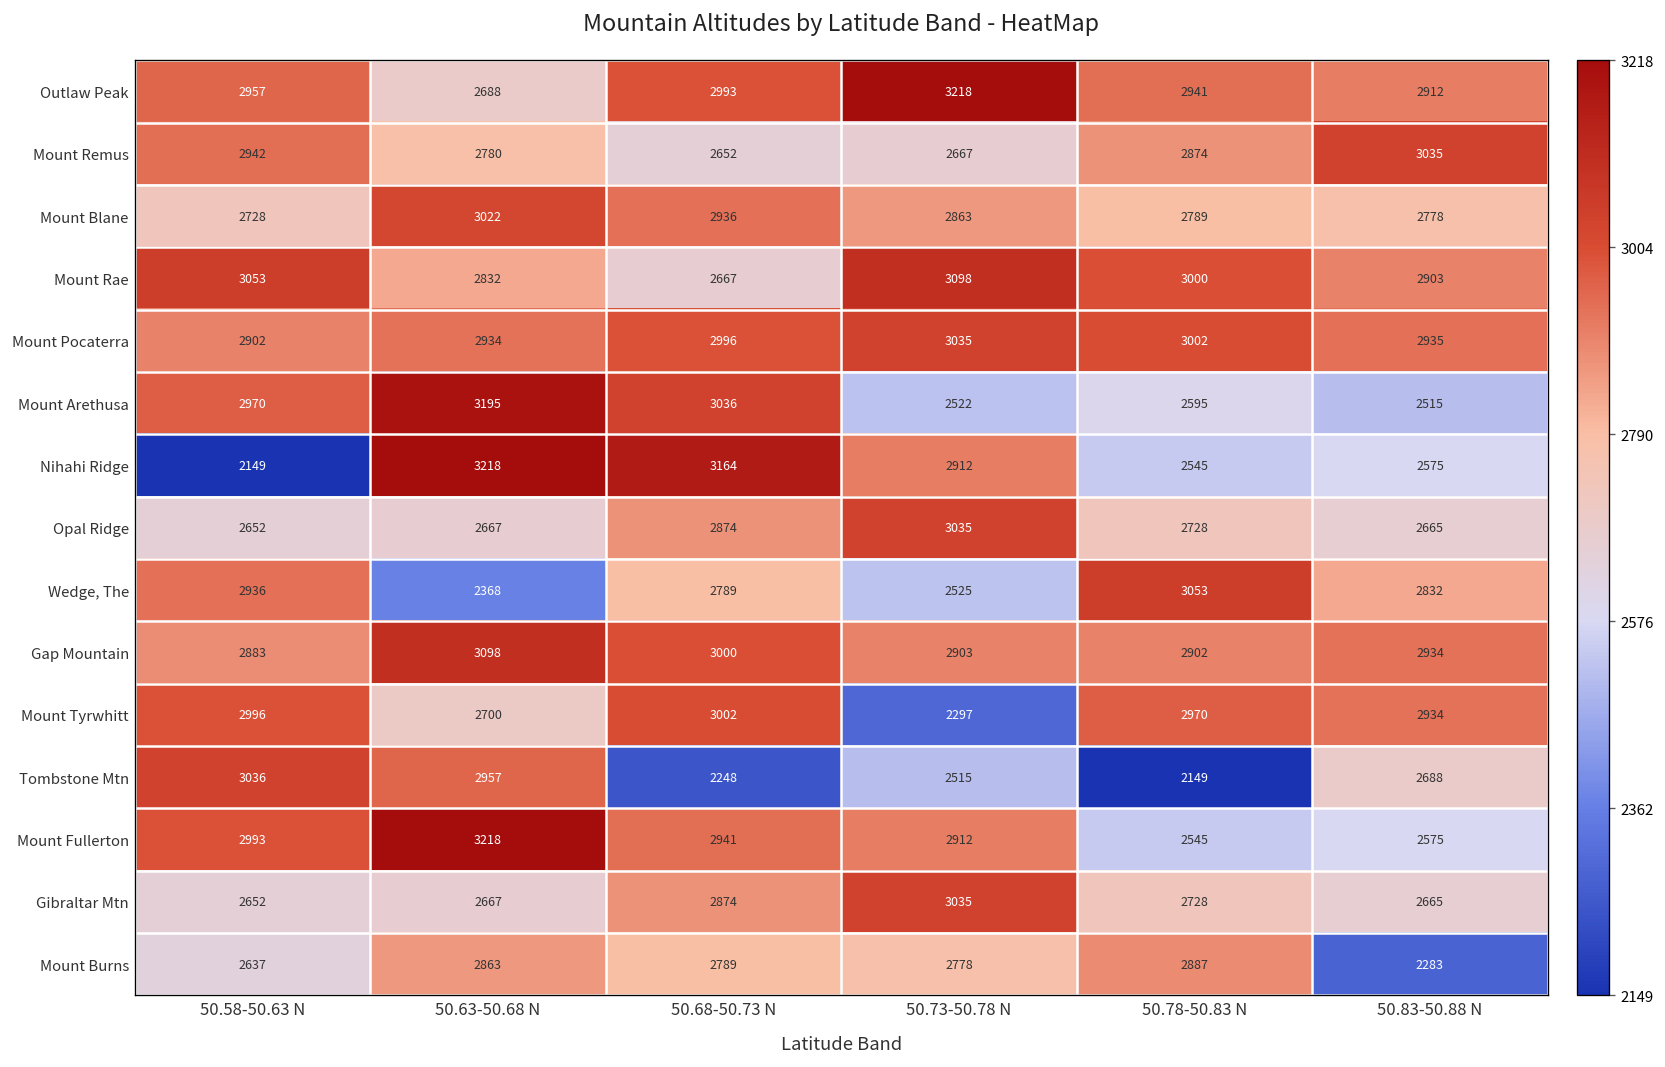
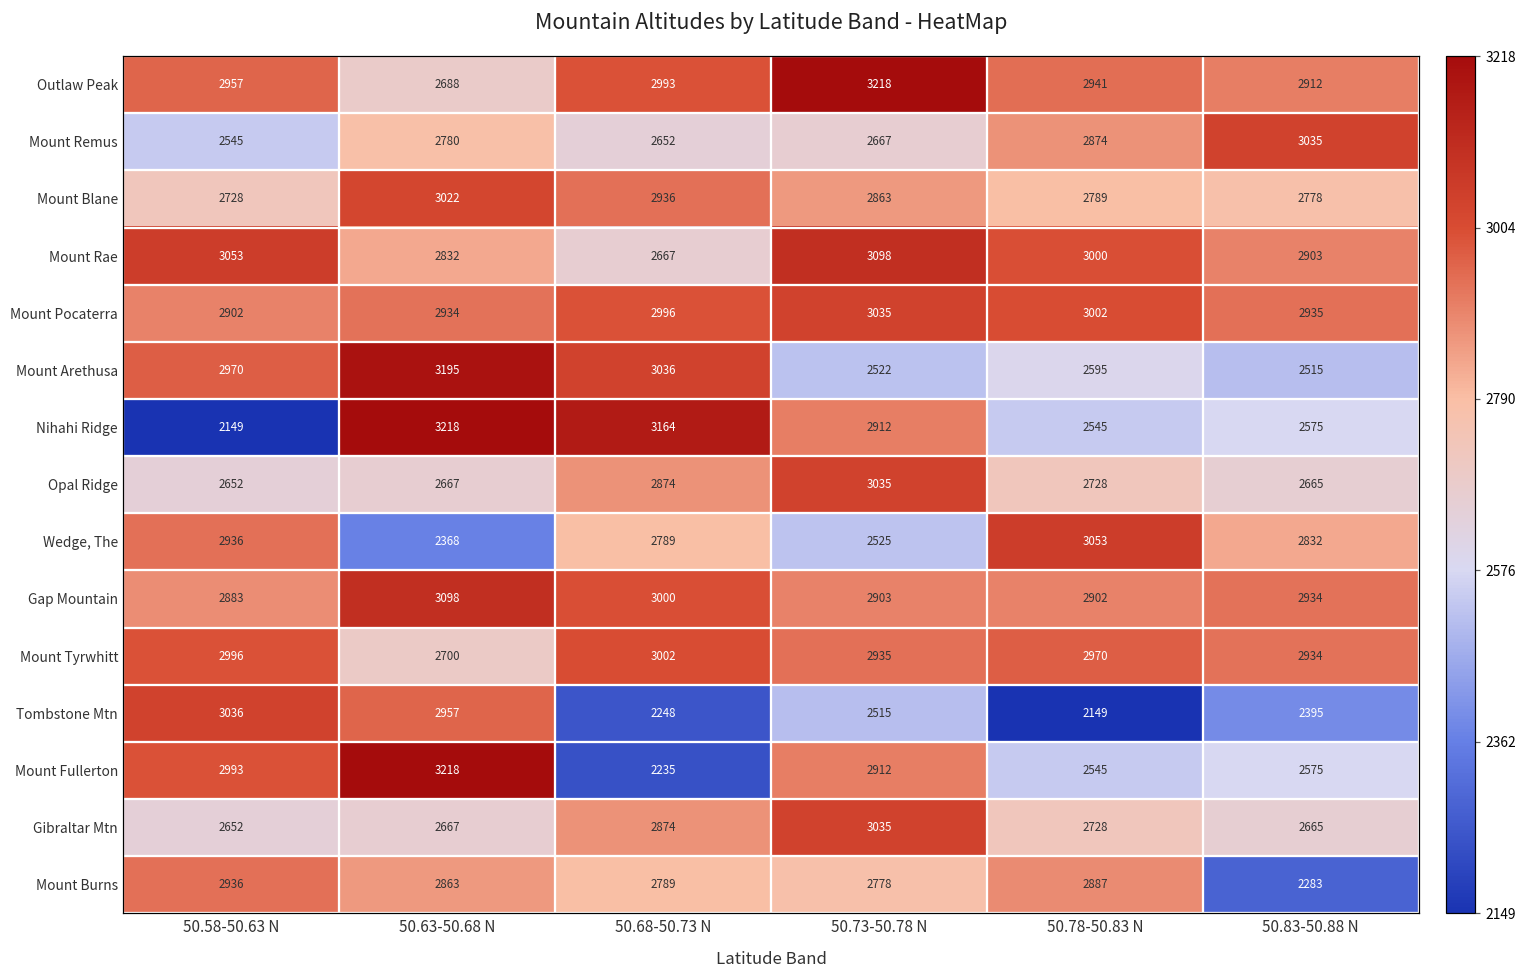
  {
    "Outlaw Peak": {
      "50.58-50.63 N": 2957,
      "50.63-50.68 N": 2688,
      "50.68-50.73 N": 2993,
      "50.73-50.78 N": 3218,
      "50.78-50.83 N": 2941,
      "50.83-50.88 N": 2912
    },
    "Mount Remus": {
-     "50.58-50.63 N": 2942,
+     "50.58-50.63 N": 2545,
      "50.63-50.68 N": 2780,
      "50.68-50.73 N": 2652,
      "50.73-50.78 N": 2667,
      "50.78-50.83 N": 2874,
      "50.83-50.88 N": 3035
    },
    "Mount Blane": {
      "50.58-50.63 N": 2728,
      "50.63-50.68 N": 3022,
      "50.68-50.73 N": 2936,
      "50.73-50.78 N": 2863,
      "50.78-50.83 N": 2789,
      "50.83-50.88 N": 2778
    },
    "Mount Rae": {
      "50.58-50.63 N": 3053,
      "50.63-50.68 N": 2832,
      "50.68-50.73 N": 2667,
      "50.73-50.78 N": 3098,
      "50.78-50.83 N": 3000,
      "50.83-50.88 N": 2903
    },
    "Mount Pocaterra": {
      "50.58-50.63 N": 2902,
      "50.63-50.68 N": 2934,
      "50.68-50.73 N": 2996,
      "50.73-50.78 N": 3035,
      "50.78-50.83 N": 3002,
      "50.83-50.88 N": 2935
    },
    "Mount Arethusa": {
      "50.58-50.63 N": 2970,
      "50.63-50.68 N": 3195,
      "50.68-50.73 N": 3036,
      "50.73-50.78 N": 2522,
      "50.78-50.83 N": 2595,
      "50.83-50.88 N": 2515
    },
    "Nihahi Ridge": {
      "50.58-50.63 N": 2149,
      "50.63-50.68 N": 3218,
      "50.68-50.73 N": 3164,
      "50.73-50.78 N": 2912,
      "50.78-50.83 N": 2545,
      "50.83-50.88 N": 2575
    },
    "Opal Ridge": {
      "50.58-50.63 N": 2652,
      "50.63-50.68 N": 2667,
      "50.68-50.73 N": 2874,
      "50.73-50.78 N": 3035,
      "50.78-50.83 N": 2728,
      "50.83-50.88 N": 2665
    },
    "Wedge, The": {
      "50.58-50.63 N": 2936,
      "50.63-50.68 N": 2368,
      "50.68-50.73 N": 2789,
      "50.73-50.78 N": 2525,
      "50.78-50.83 N": 3053,
      "50.83-50.88 N": 2832
    },
    "Gap Mountain": {
      "50.58-50.63 N": 2883,
      "50.63-50.68 N": 3098,
      "50.68-50.73 N": 3000,
      "50.73-50.78 N": 2903,
      "50.78-50.83 N": 2902,
      "50.83-50.88 N": 2934
    },
    "Mount Tyrwhitt": {
      "50.58-50.63 N": 2996,
      "50.63-50.68 N": 2700,
      "50.68-50.73 N": 3002,
-     "50.73-50.78 N": 2297,
+     "50.73-50.78 N": 2935,
      "50.78-50.83 N": 2970,
      "50.83-50.88 N": 2934
    },
    "Tombstone Mtn": {
      "50.58-50.63 N": 3036,
      "50.63-50.68 N": 2957,
      "50.68-50.73 N": 2248,
      "50.73-50.78 N": 2515,
      "50.78-50.83 N": 2149,
-     "50.83-50.88 N": 2688
+     "50.83-50.88 N": 2395
    },
    "Mount Fullerton": {
      "50.58-50.63 N": 2993,
      "50.63-50.68 N": 3218,
-     "50.68-50.73 N": 2941,
+     "50.68-50.73 N": 2235,
      "50.73-50.78 N": 2912,
      "50.78-50.83 N": 2545,
      "50.83-50.88 N": 2575
    },
    "Gibraltar Mtn": {
      "50.58-50.63 N": 2652,
      "50.63-50.68 N": 2667,
      "50.68-50.73 N": 2874,
      "50.73-50.78 N": 3035,
      "50.78-50.83 N": 2728,
      "50.83-50.88 N": 2665
    },
    "Mount Burns": {
-     "50.58-50.63 N": 2637,
+     "50.58-50.63 N": 2936,
      "50.63-50.68 N": 2863,
      "50.68-50.73 N": 2789,
      "50.73-50.78 N": 2778,
      "50.78-50.83 N": 2887,
      "50.83-50.88 N": 2283
    }
  }
